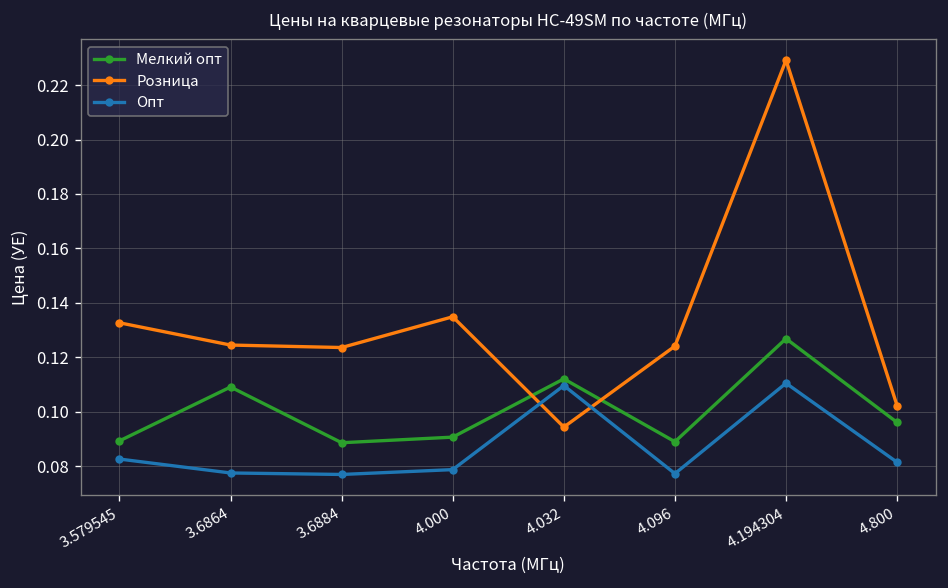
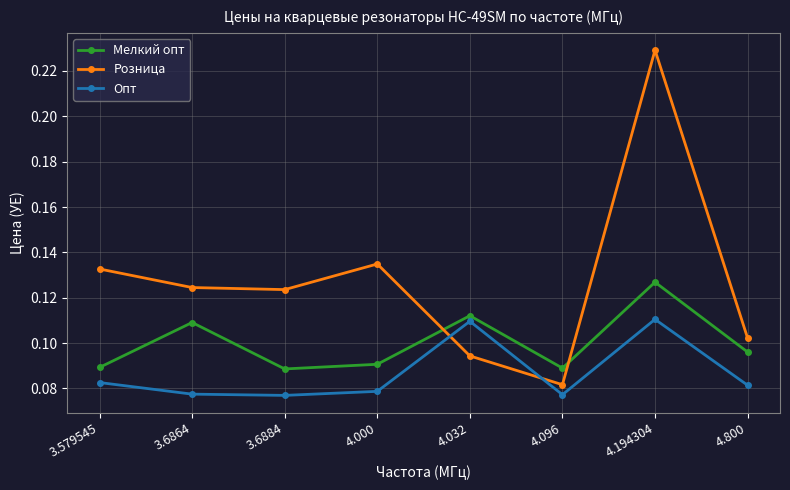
  {
    "Мелкий опт": {
      "3.579545": 0.089,
      "3.6864": 0.109,
      "3.6884": 0.089,
      "4.000": 0.091,
      "4.032": 0.112,
      "4.096": 0.089,
      "4.194304": 0.127,
      "4.800": 0.096
    },
    "Розница": {
      "3.579545": 0.133,
      "3.6864": 0.125,
      "3.6884": 0.124,
      "4.000": 0.135,
      "4.032": 0.094,
-     "4.096": 0.124,
+     "4.096": 0.082,
      "4.194304": 0.229,
      "4.800": 0.102
    },
    "Опт": {
      "3.579545": 0.083,
      "3.6864": 0.078,
      "3.6884": 0.077,
      "4.000": 0.079,
      "4.032": 0.110,
      "4.096": 0.077,
      "4.194304": 0.110,
      "4.800": 0.081
    }
  }
